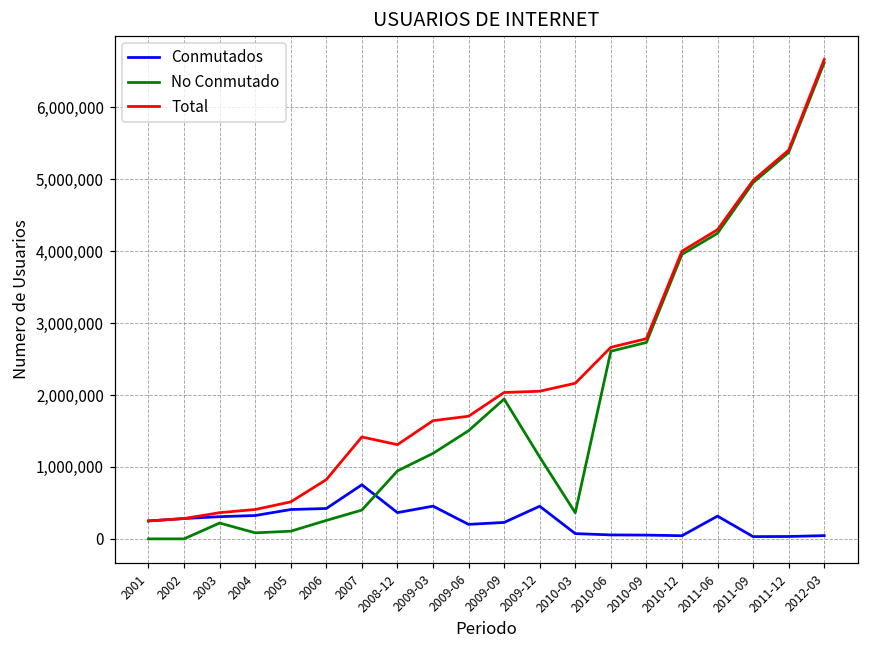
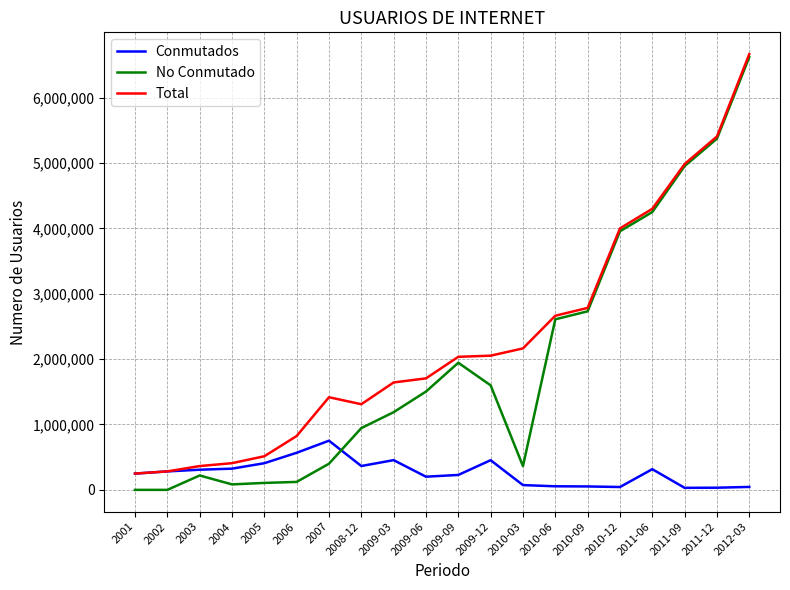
  {
    "Conmutados": {
      "2003": "300,000",
      "2004": "300,000",
      "2005": "400,000",
-     "2006": "400,000",
+     "2006": "600,000",
      "2007": "800,000",
      "2008-12": "400,000",
      "2009-03": "500,000",
      "2009-06": "200,000",
      "2009-09": "200,000",
      "2009-12": "500,000",
      "2010-03": "100,000",
      "2010-06": "100,000",
      "2010-09": "100,000",
      "2010-12": "0",
      "2011-06": "300,000",
      "2011-09": "0",
      "2011-12": "0",
      "2012-03": "0"
    },
    "No Conmutado": {
      "2001": "0",
      "2002": "0",
      "2003": "200,000",
      "2004": "100,000",
      "2005": "100,000",
-     "2006": "300,000",
+     "2006": "100,000",
      "2007": "400,000",
      "2008-12": "900,000",
      "2009-03": "1,200,000",
      "2009-06": "1,500,000",
      "2009-09": "1,900,000",
-     "2009-12": "1,100,000",
+     "2009-12": "1,600,000",
      "2010-03": "400,000",
      "2010-06": "2,600,000",
      "2010-09": "2,700,000",
      "2010-12": "4,000,000",
      "2011-06": "4,200,000",
      "2012-03": "6,600,000"
    },
    "Total": {
      "2003": "400,000",
      "2004": "400,000",
      "2005": "500,000",
      "2006": "800,000",
      "2007": "1,400,000",
      "2008-12": "1,300,000",
      "2009-03": "1,600,000",
      "2009-06": "1,700,000",
      "2009-09": "2,000,000",
      "2009-12": "2,100,000",
      "2010-03": "2,200,000",
      "2010-06": "2,700,000",
      "2010-09": "2,800,000",
      "2010-12": "4,000,000",
      "2011-06": "4,300,000",
      "2012-03": "6,700,000"
    }
  }
